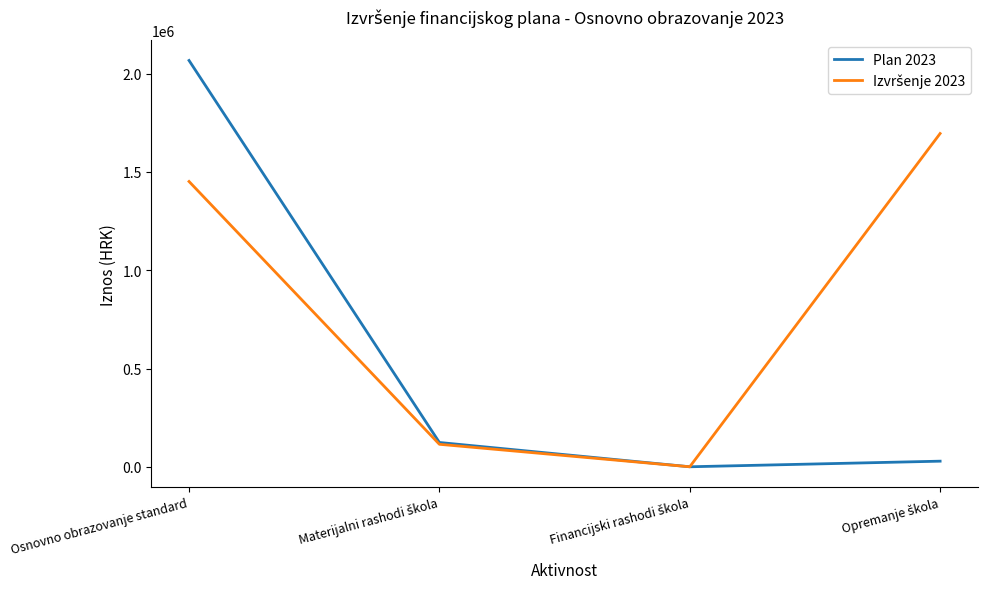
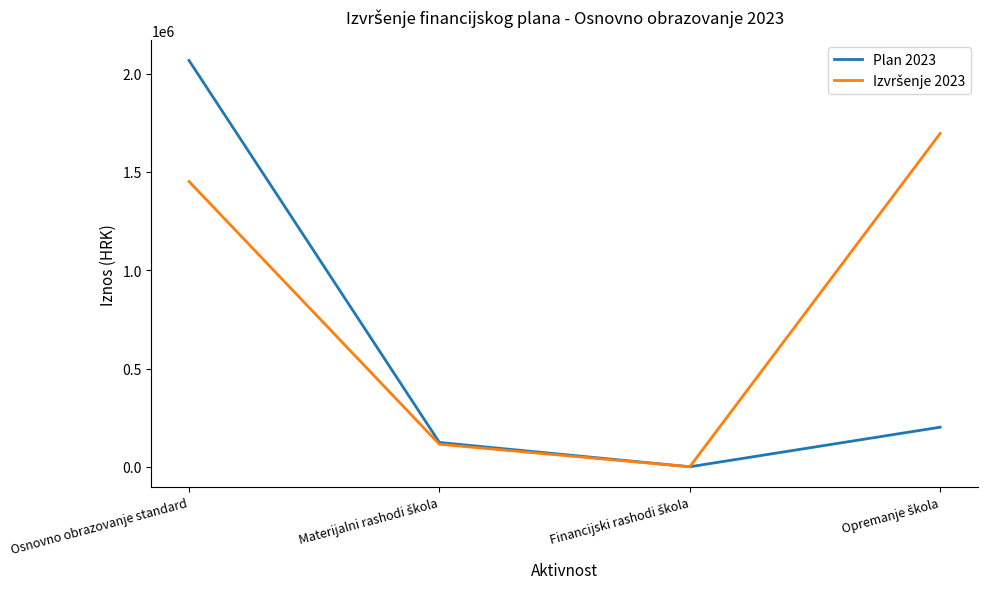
  {
    "Plan 2023": {
      "Osnovno obrazovanje standard": 2070000,
-     "Opremanje škola": 30000
+     "Opremanje škola": 200000
    },
    "Izvršenje 2023": {
      "Osnovno obrazovanje standard": 1450000,
      "Opremanje škola": 1700000
    }
  }
